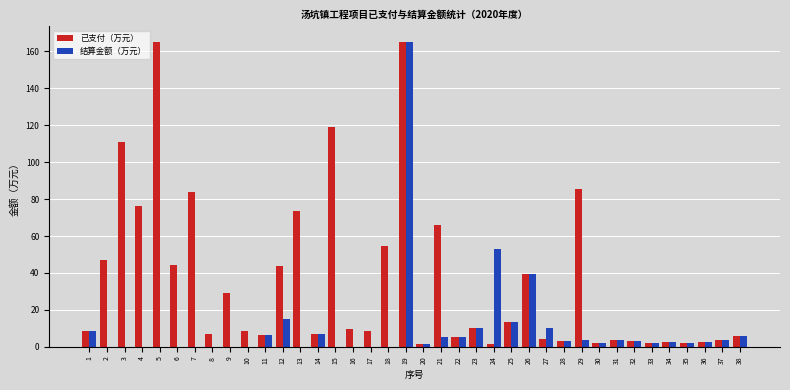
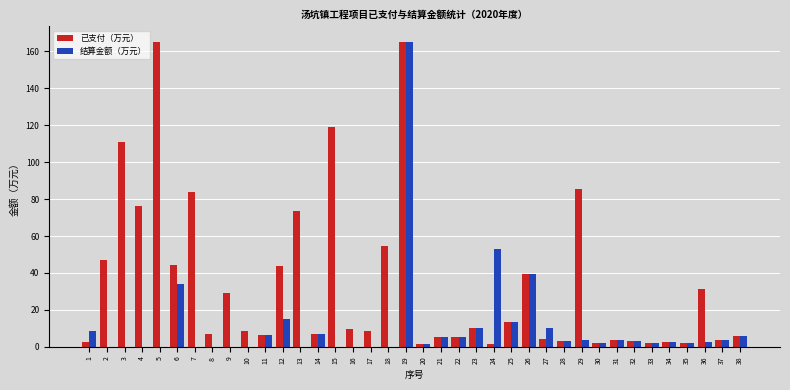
  {
    "已支付（万元）": {
-     "1": 9,
+     "1": 3,
      "2": 47,
      "3": 111,
      "4": 76,
      "5": 165,
      "6": 45,
      "7": 84,
      "8": 7,
      "9": 29,
      "10": 9,
      "11": 7,
      "12": 44,
      "13": 74,
      "14": 7,
      "15": 119,
      "16": 10,
      "17": 9,
      "18": 55,
      "19": 165,
      "20": 2,
-     "21": 66,
+     "21": 5,
      "22": 5,
      "23": 10,
      "24": 2,
      "25": 13,
      "26": 40,
      "27": 5,
      "28": 3,
      "29": 85,
      "30": 2,
      "31": 3,
      "32": 3,
      "33": 2,
      "34": 3,
      "35": 2,
-     "36": 2,
+     "36": 31,
      "37": 4,
      "38": 6
    },
    "结算金额（万元）": {
      "1": 9,
      "2": 0,
      "3": 0,
      "4": 0,
      "5": 0,
-     "6": 0,
+     "6": 34,
      "7": 0,
      "8": 0,
      "9": 0,
      "10": 0,
      "11": 7,
      "12": 15,
      "13": 0,
      "14": 7,
      "15": 0,
      "16": 0,
      "17": 0,
      "18": 0,
      "19": 165,
      "20": 2,
      "21": 5,
      "22": 5,
      "23": 10,
      "24": 53,
      "25": 13,
      "26": 40,
      "27": 10,
      "28": 3,
      "29": 4,
      "30": 2,
      "31": 3,
      "32": 3,
      "33": 2,
      "34": 3,
      "35": 2,
      "36": 2,
      "37": 4,
      "38": 6
    }
  }
